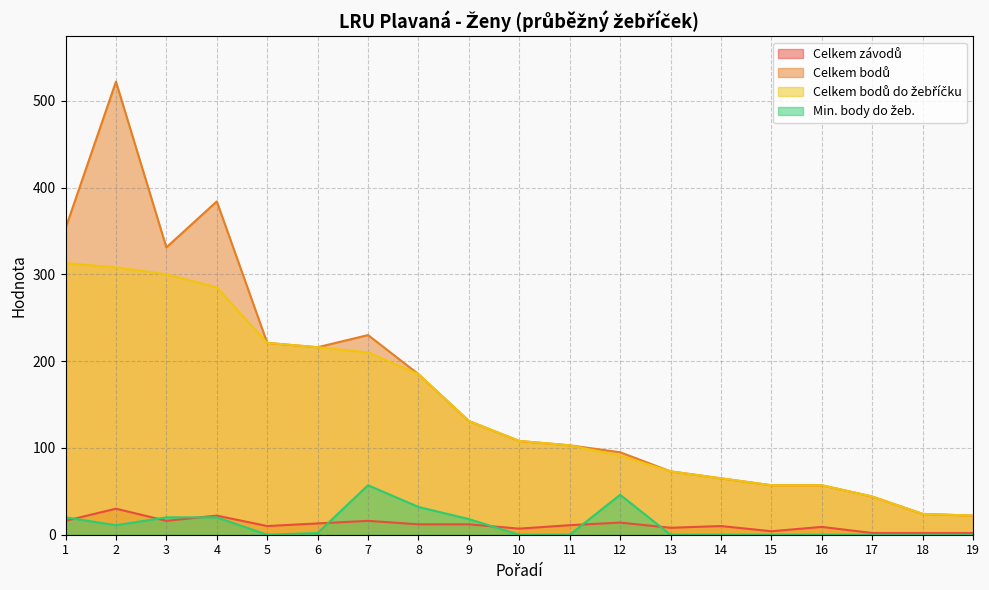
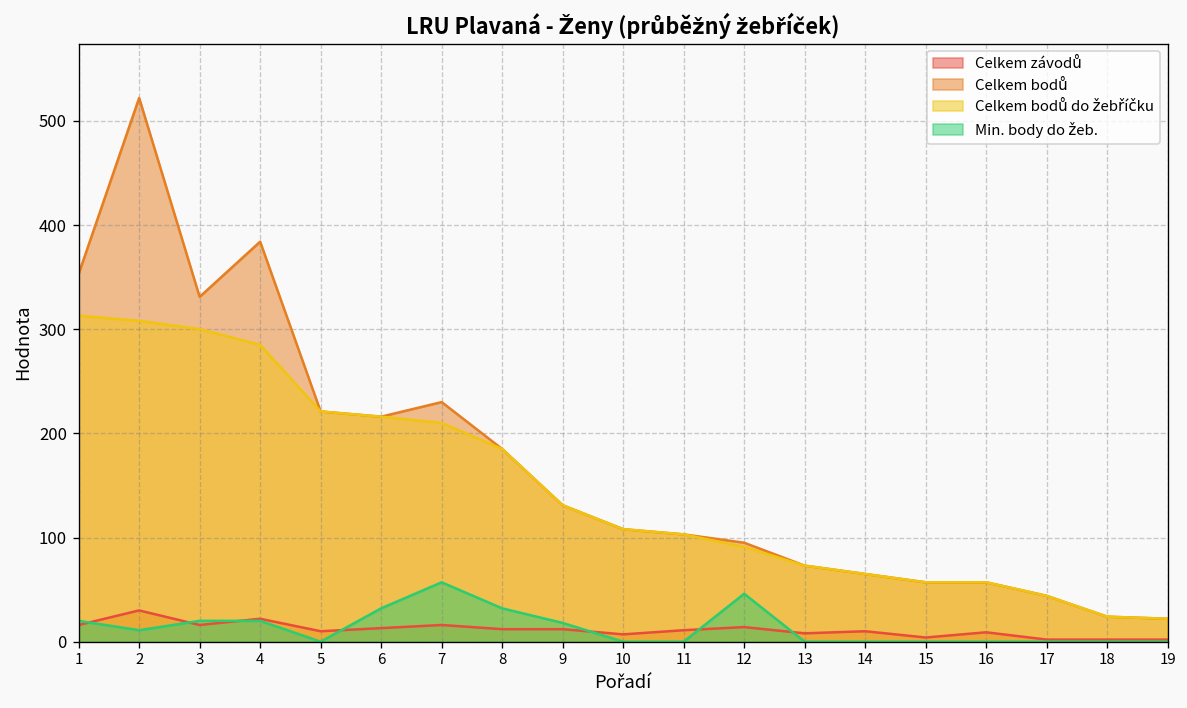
  {
    "Min. body do žeb.": {
      "1": 20,
      "2": 10,
      "3": 20,
      "5": 0,
-     "6": 0,
+     "6": 30,
      "7": 60,
      "8": 30,
      "9": 20,
      "10": 0,
      "11": 0,
      "12": 50,
      "13": 0,
      "14": 0,
      "15": 0,
      "16": 0
    }
  }
